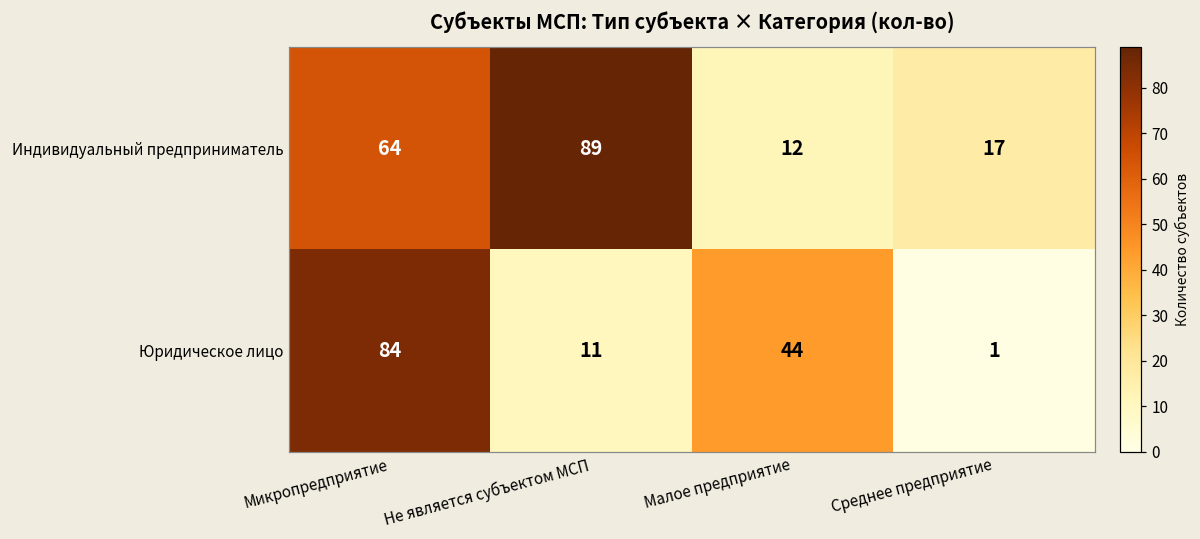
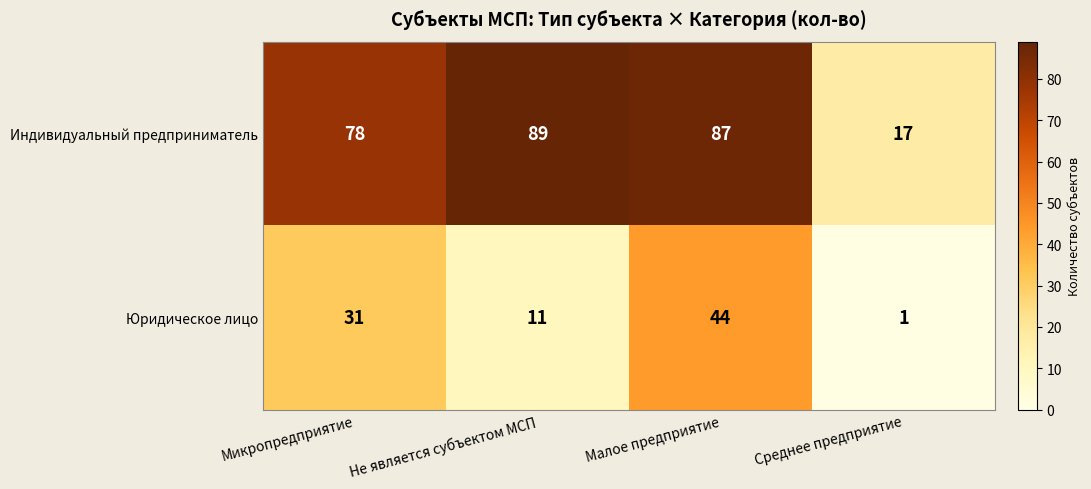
  {
    "Индивидуальный предприниматель": {
-     "Микропредприятие": 64,
+     "Микропредприятие": 78,
      "Не является субъектом МСП": 89,
-     "Малое предприятие": 12,
+     "Малое предприятие": 87,
      "Среднее предприятие": 17
    },
    "Юридическое лицо": {
-     "Микропредприятие": 84,
+     "Микропредприятие": 31,
      "Не является субъектом МСП": 11,
      "Малое предприятие": 44,
      "Среднее предприятие": 1
    }
  }
